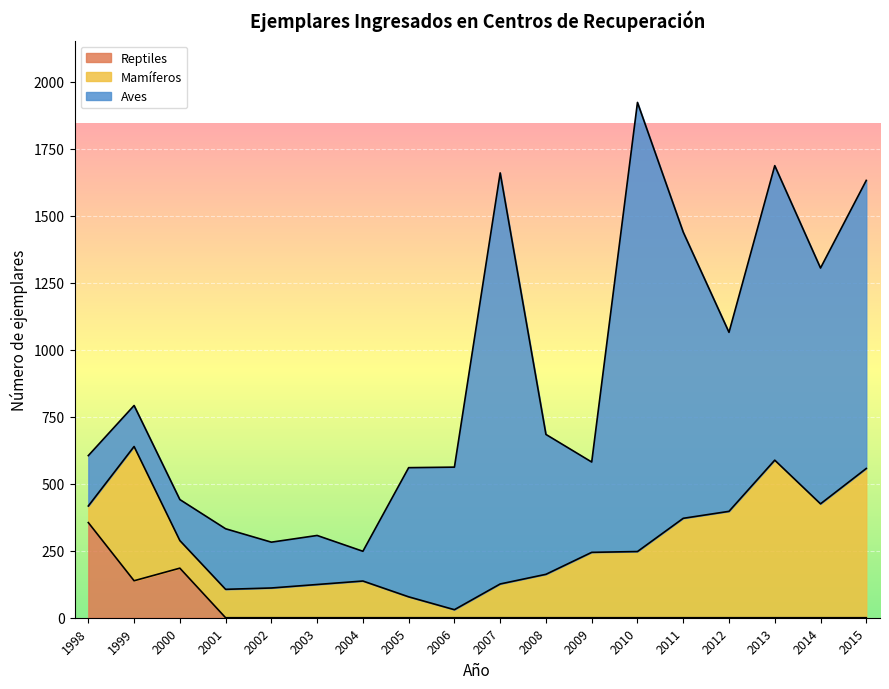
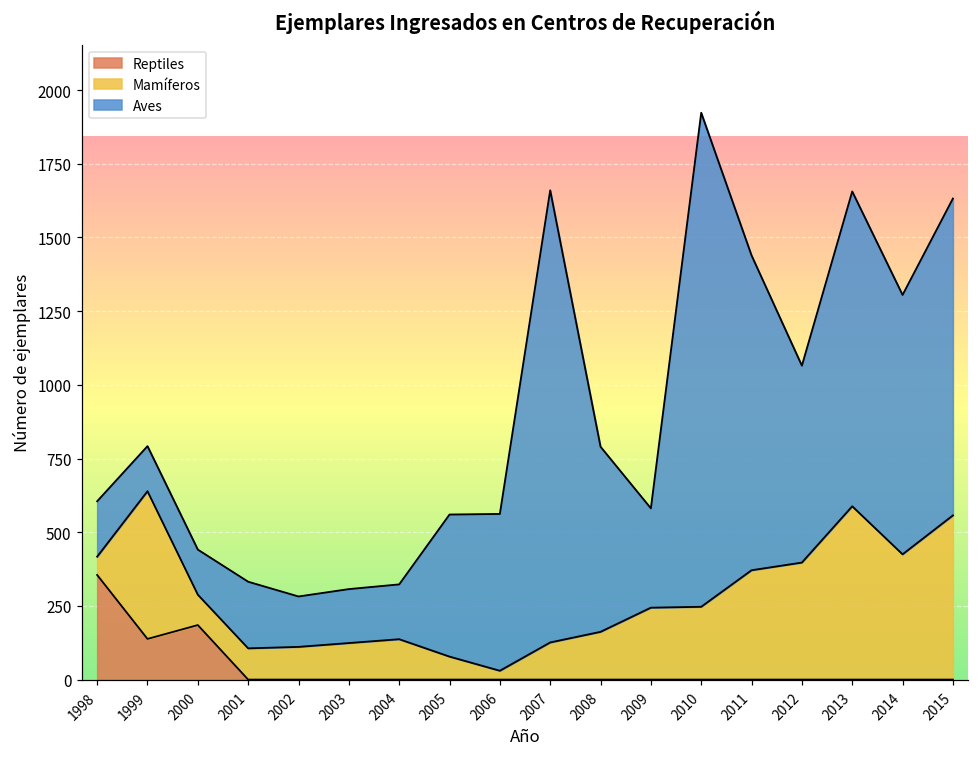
  {
    "Reptiles": {
      "1998": 360,
      "1999": 140,
      "2000": 190,
      "2001": 0,
      "2002": 0,
      "2003": 0,
      "2004": 0,
      "2005": 0,
      "2006": 0,
      "2007": 0,
      "2008": 0,
      "2009": 0,
      "2010": 0,
      "2011": 0,
      "2012": 0,
      "2013": 0,
      "2014": 0,
      "2015": 0
    },
    "Mamíferos": {
      "1998": 60,
      "1999": 500,
      "2000": 100,
      "2001": 110,
      "2002": 110,
      "2003": 120,
      "2004": 140,
      "2005": 80,
      "2006": 30,
      "2007": 130,
      "2008": 160,
      "2009": 240,
      "2010": 250,
      "2011": 370,
      "2012": 400,
      "2013": 590,
      "2014": 430,
      "2015": 560
    },
    "Aves": {
      "1998": 190,
      "1999": 150,
      "2000": 150,
      "2001": 230,
      "2002": 170,
      "2003": 180,
-     "2004": 110,
+     "2004": 190,
      "2005": 480,
      "2006": 530,
      "2007": 1530,
-     "2008": 520,
+     "2008": 630,
      "2009": 340,
      "2010": 1680,
      "2011": 1070,
      "2012": 670,
-     "2013": 1100,
+     "2013": 1070,
      "2014": 880,
      "2015": 1080
    }
  }
